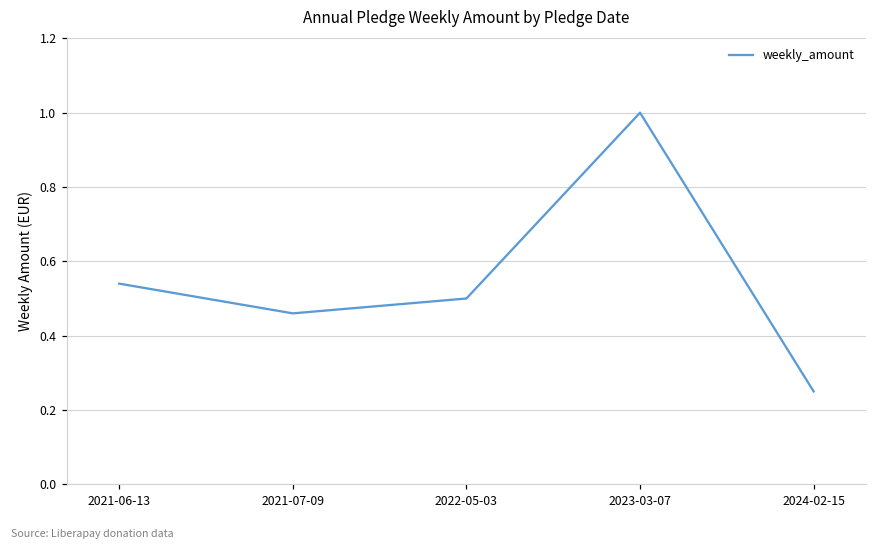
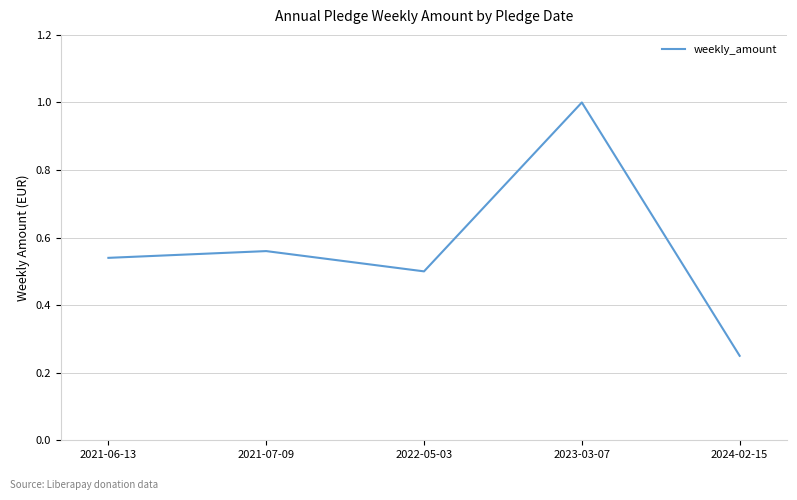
  {
    "2021-06-13": 0.54,
-   "2021-07-09": 0.46,
+   "2021-07-09": 0.56,
    "2022-05-03": 0.50,
    "2023-03-07": 1.00,
    "2024-02-15": 0.25
  }
